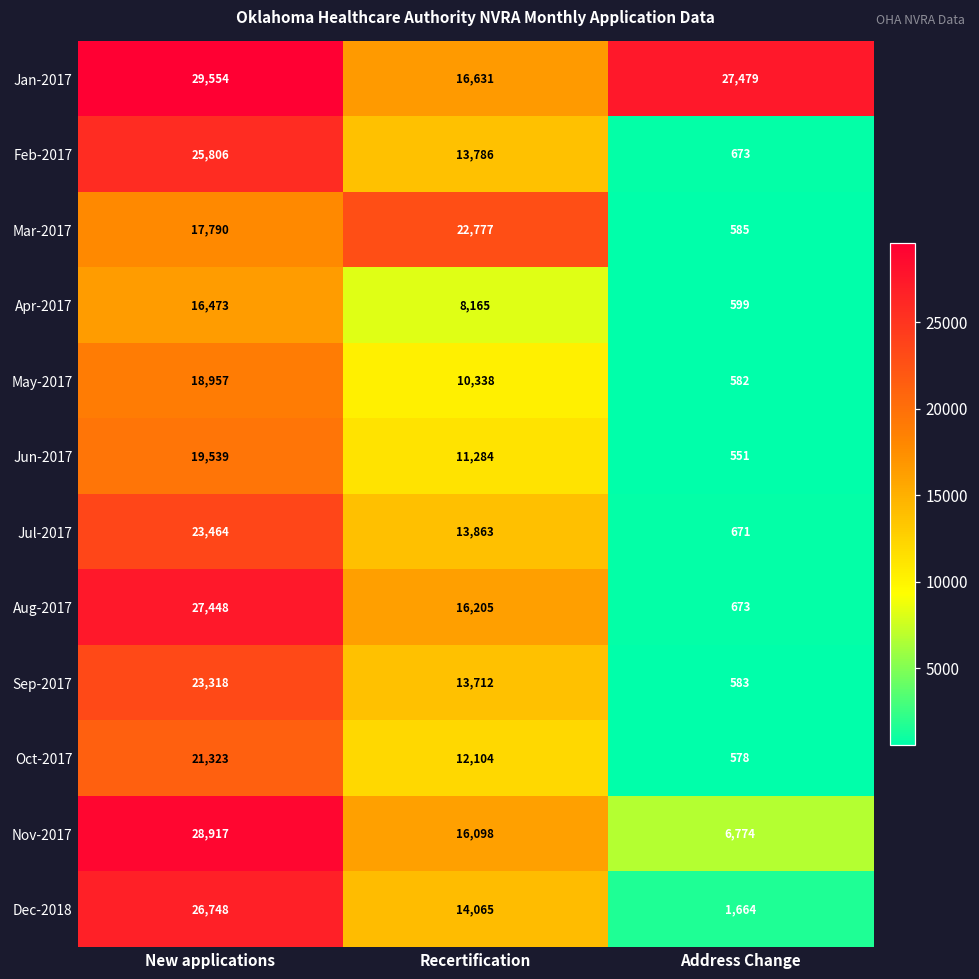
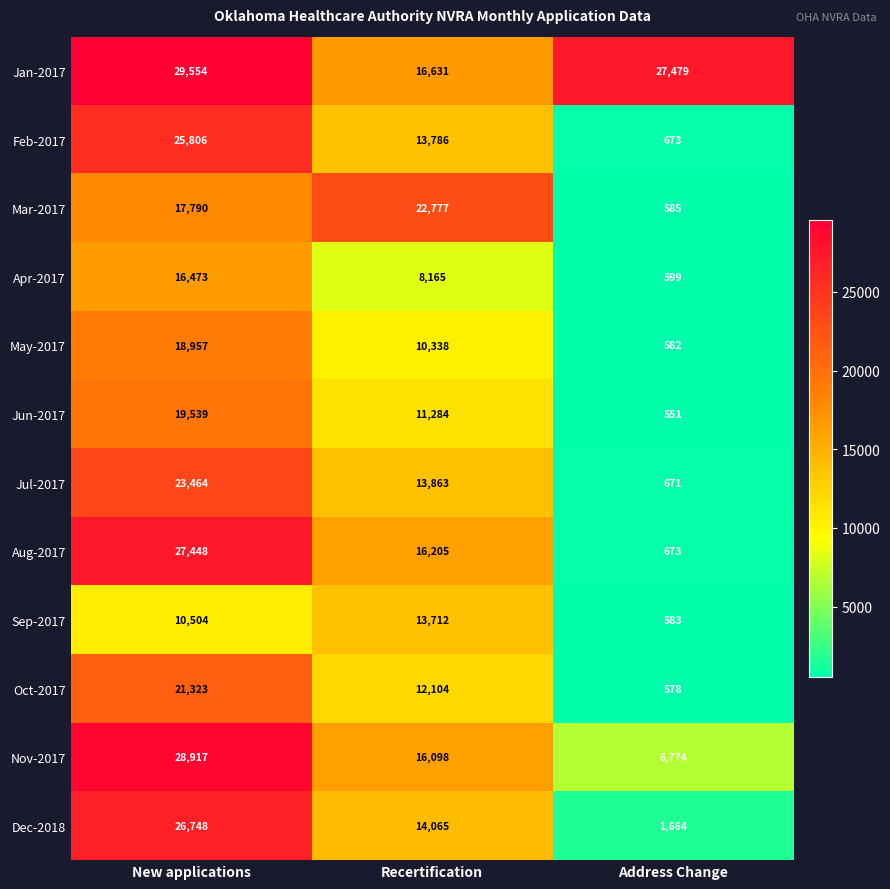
  {
    "Jan-2017": {
      "New applications": "29,554",
      "Recertification": "16,631",
      "Address Change": "27,479"
    },
    "Feb-2017": {
      "New applications": "25,806",
      "Recertification": "13,786",
      "Address Change": "673"
    },
    "Mar-2017": {
      "New applications": "17,790",
      "Recertification": "22,777",
      "Address Change": "585"
    },
    "Apr-2017": {
      "New applications": "16,473",
      "Recertification": "8,165",
      "Address Change": "599"
    },
    "May-2017": {
      "New applications": "18,957",
      "Recertification": "10,338",
      "Address Change": "582"
    },
    "Jun-2017": {
      "New applications": "19,539",
      "Recertification": "11,284",
      "Address Change": "551"
    },
    "Jul-2017": {
      "New applications": "23,464",
      "Recertification": "13,863",
      "Address Change": "671"
    },
    "Aug-2017": {
      "New applications": "27,448",
      "Recertification": "16,205",
      "Address Change": "673"
    },
    "Sep-2017": {
-     "New applications": "23,318",
+     "New applications": "10,504",
      "Recertification": "13,712",
      "Address Change": "583"
    },
    "Oct-2017": {
      "New applications": "21,323",
      "Recertification": "12,104",
      "Address Change": "578"
    },
    "Nov-2017": {
      "New applications": "28,917",
      "Recertification": "16,098",
      "Address Change": "6,774"
    },
    "Dec-2018": {
      "New applications": "26,748",
      "Recertification": "14,065",
      "Address Change": "1,664"
    }
  }
